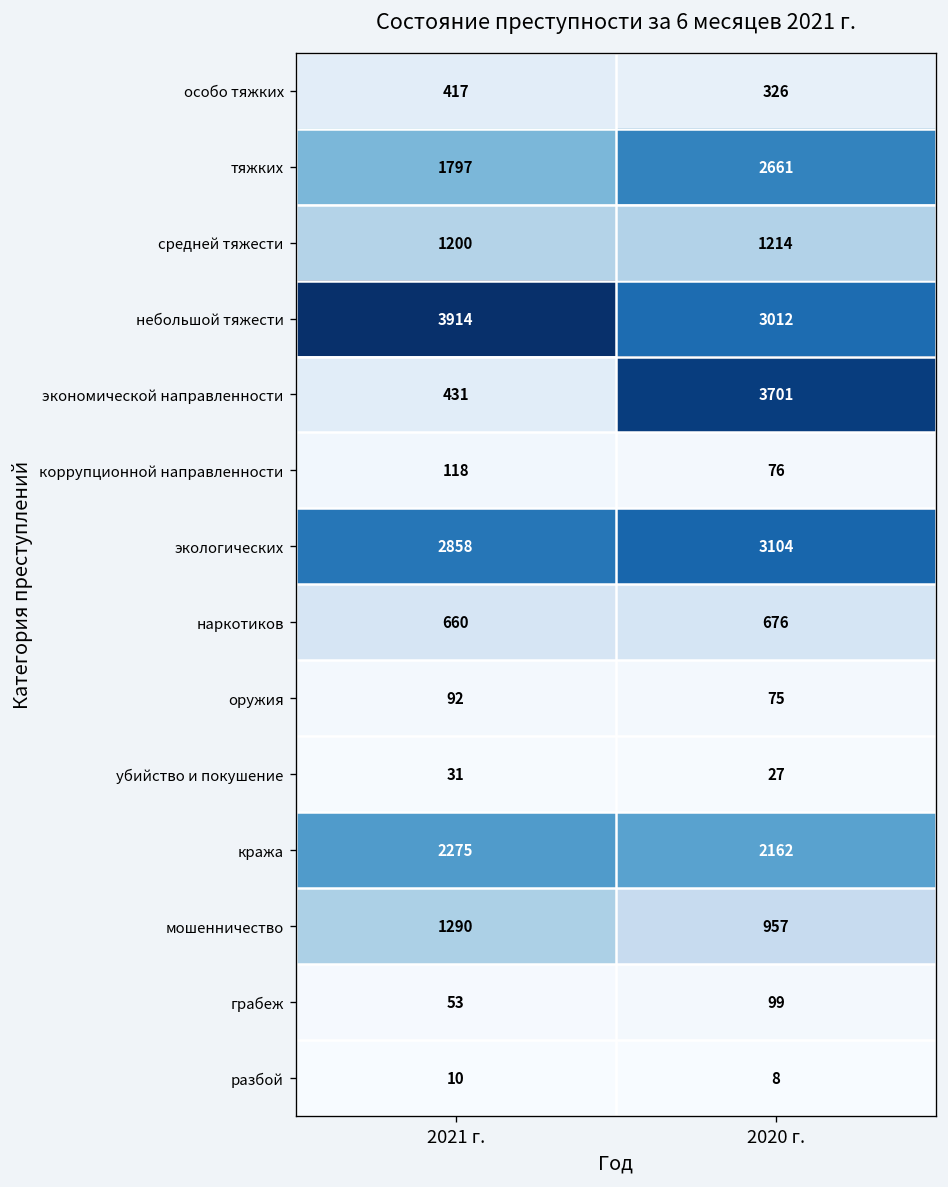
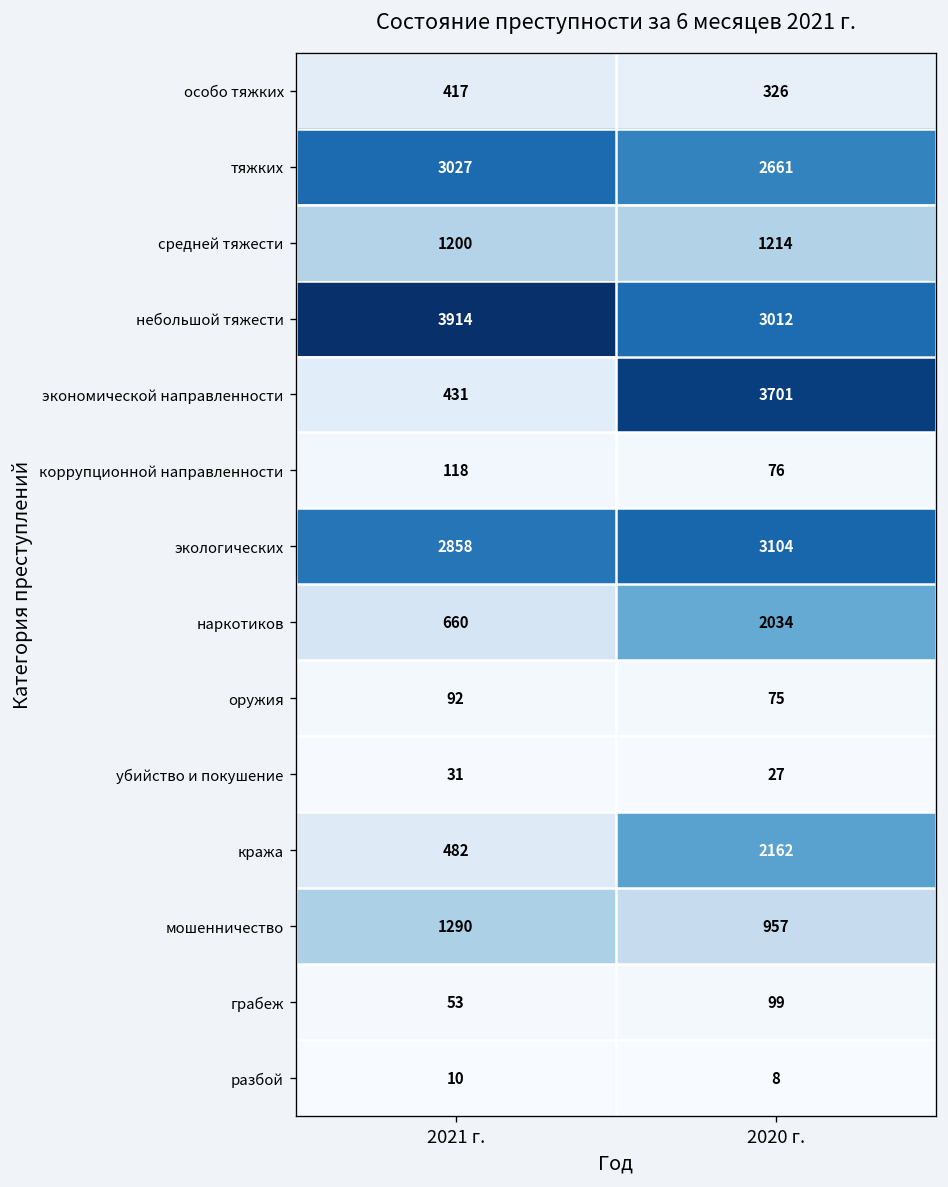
  {
    "особо тяжких": {
      "2021 г.": 417,
      "2020 г.": 326
    },
    "тяжких": {
-     "2021 г.": 1797,
+     "2021 г.": 3027,
      "2020 г.": 2661
    },
    "средней тяжести": {
      "2021 г.": 1200,
      "2020 г.": 1214
    },
    "небольшой тяжести": {
      "2021 г.": 3914,
      "2020 г.": 3012
    },
    "экономической направленности": {
      "2021 г.": 431,
      "2020 г.": 3701
    },
    "коррупционной направленности": {
      "2021 г.": 118,
      "2020 г.": 76
    },
    "экологических": {
      "2021 г.": 2858,
      "2020 г.": 3104
    },
    "наркотиков": {
      "2021 г.": 660,
-     "2020 г.": 676
+     "2020 г.": 2034
    },
    "оружия": {
      "2021 г.": 92,
      "2020 г.": 75
    },
    "убийство и покушение": {
      "2021 г.": 31,
      "2020 г.": 27
    },
    "кража": {
-     "2021 г.": 2275,
+     "2021 г.": 482,
      "2020 г.": 2162
    },
    "мошенничество": {
      "2021 г.": 1290,
      "2020 г.": 957
    },
    "грабеж": {
      "2021 г.": 53,
      "2020 г.": 99
    },
    "разбой": {
      "2021 г.": 10,
      "2020 г.": 8
    }
  }
